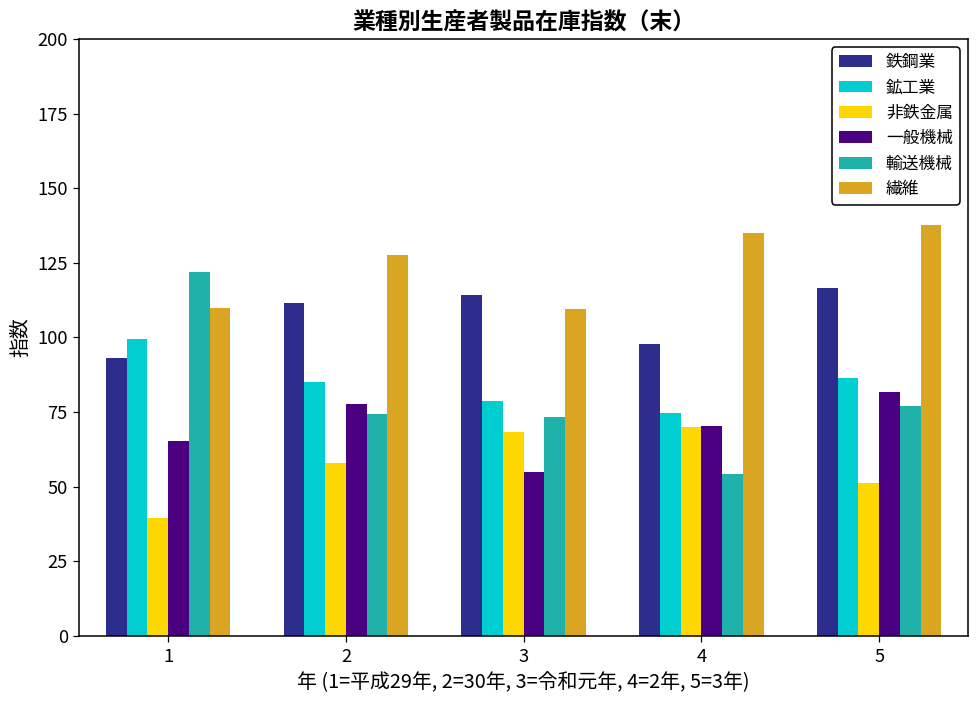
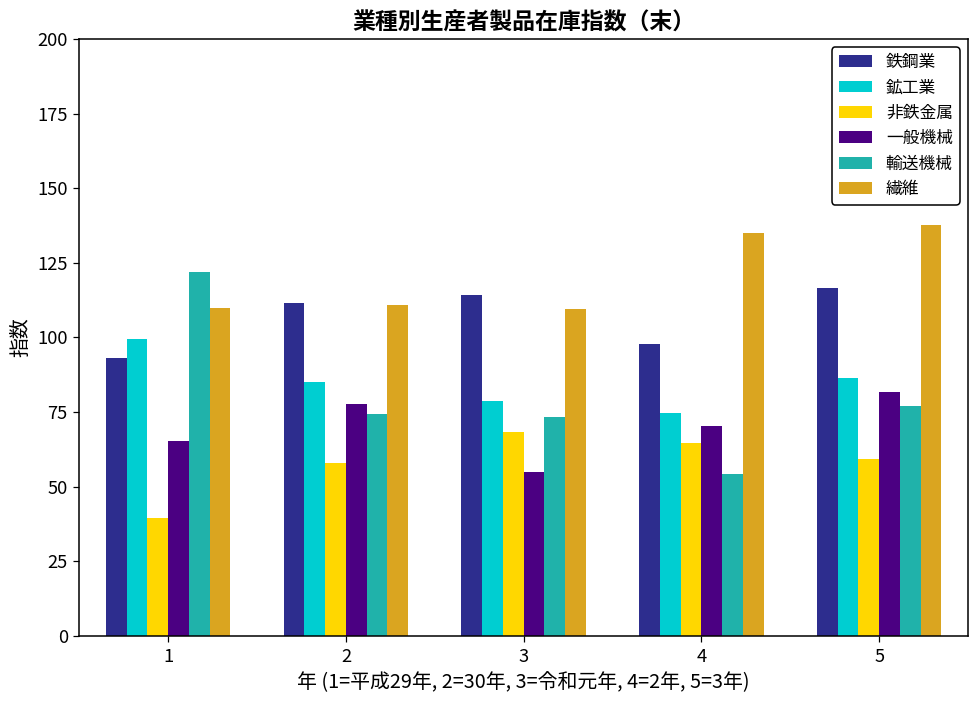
  {
    "非鉄金属": {
      "1": 40,
      "2": 58,
      "3": 68,
-     "4": 70,
-     "5": 51
+     "4": 65,
+     "5": 59
    },
    "繊維": {
      "1": 110,
-     "2": 128,
+     "2": 111,
      "3": 110,
      "4": 135,
      "5": 138
    }
  }
